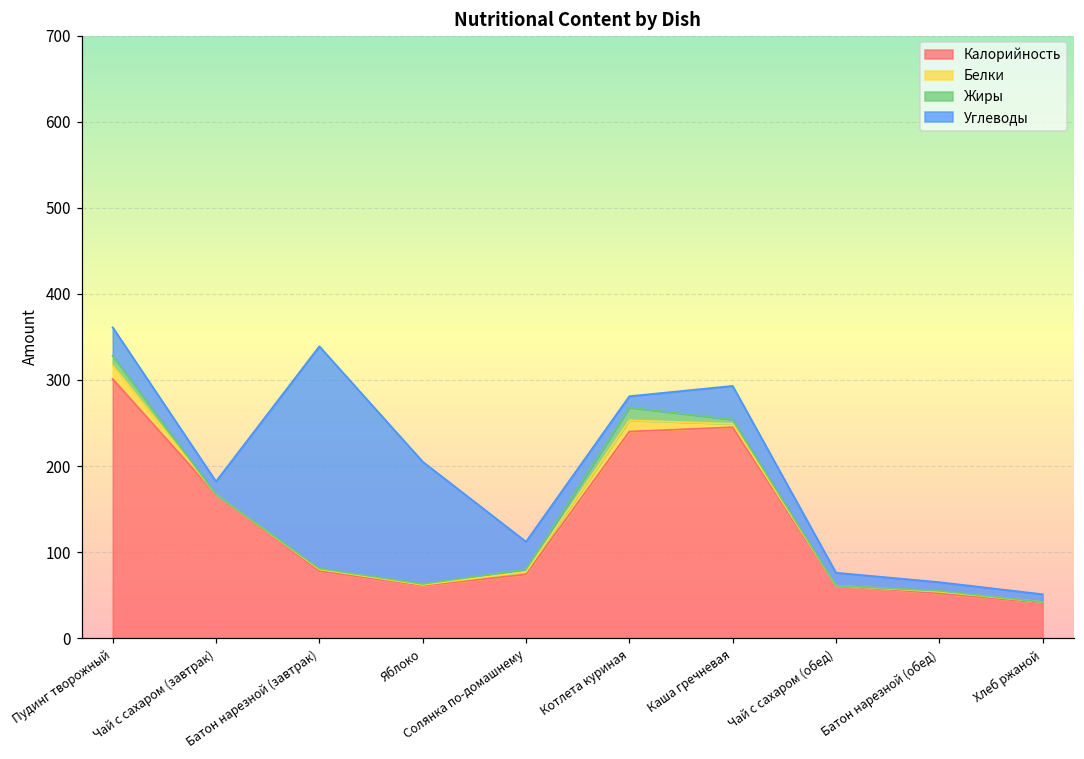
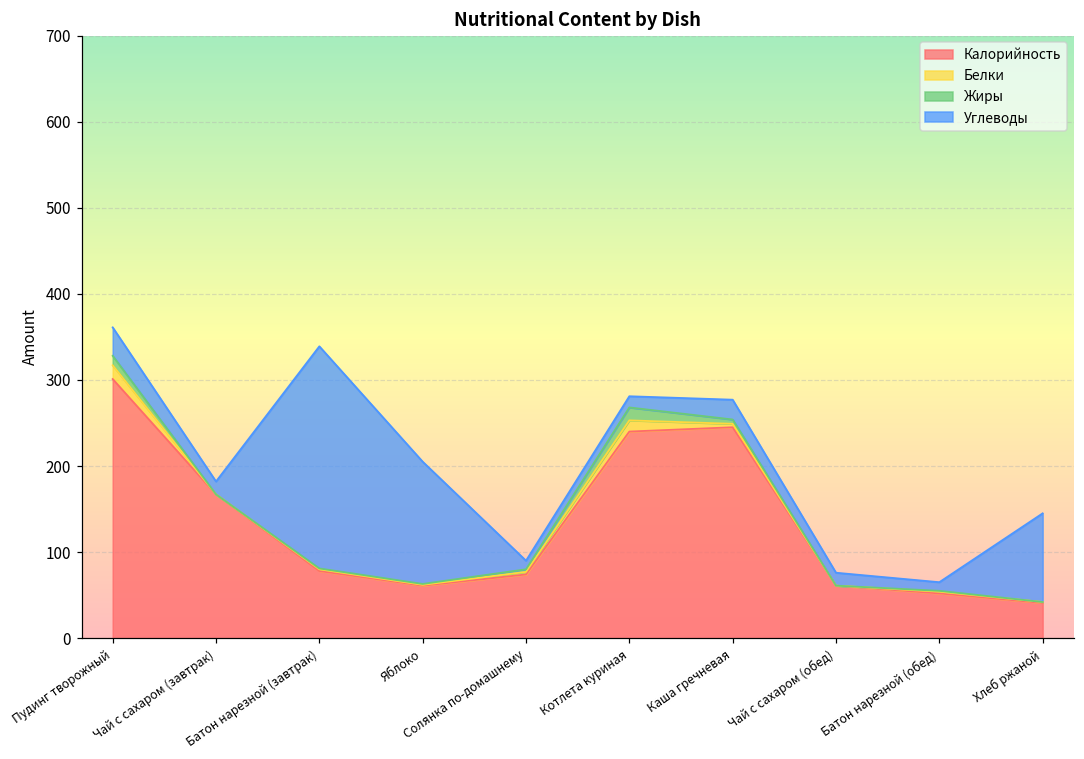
  {
    "Калорийность": {
      "Пудинг творожный": 300,
      "Котлета куриная": 240,
      "Каша гречневая": 250
    },
    "Белки": {
      "Пудинг творожный": 20,
      "Котлета куриная": 10,
      "Каша гречневая": 0
    },
    "Жиры": {
      "Пудинг творожный": 10,
      "Котлета куриная": 20,
      "Каша гречневая": 10
    },
    "Углеводы": {
      "Пудинг творожный": 30,
      "Чай с сахаром (завтрак)": 20,
      "Батон нарезной (завтрак)": 260,
      "Яблоко": 140,
-     "Солянка по-домашнему": 30,
+     "Солянка по-домашнему": 10,
      "Котлета куриная": 10,
-     "Каша гречневая": 40,
+     "Каша гречневая": 20,
      "Чай с сахаром (обед)": 20,
      "Батон нарезной (обед)": 10,
-     "Хлеб ржаной": 10
+     "Хлеб ржаной": 100
    }
  }
